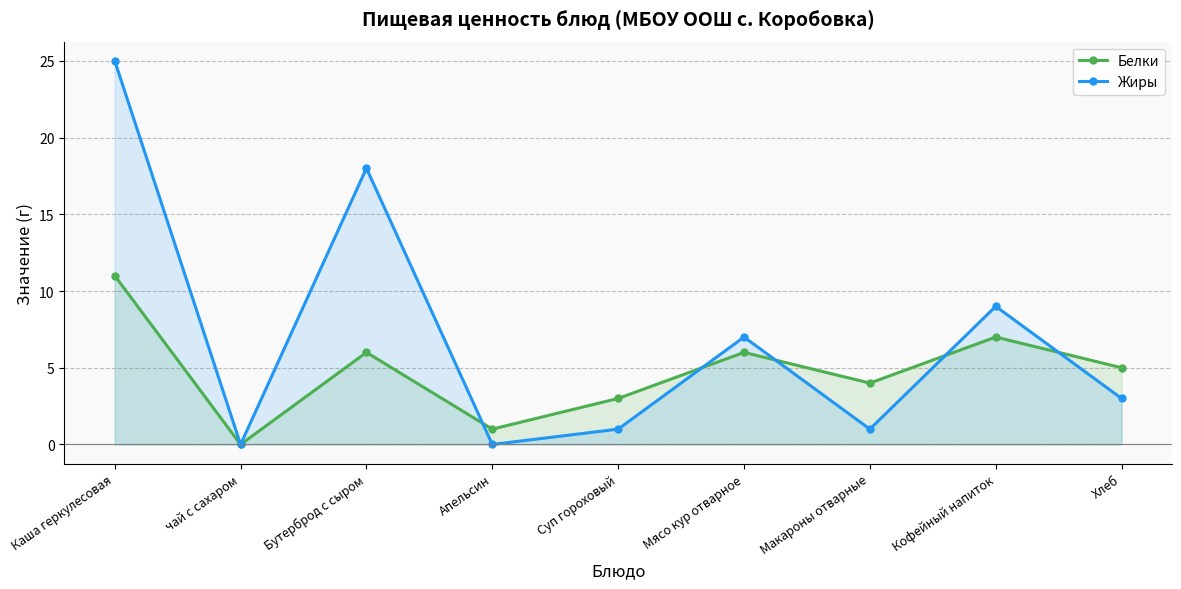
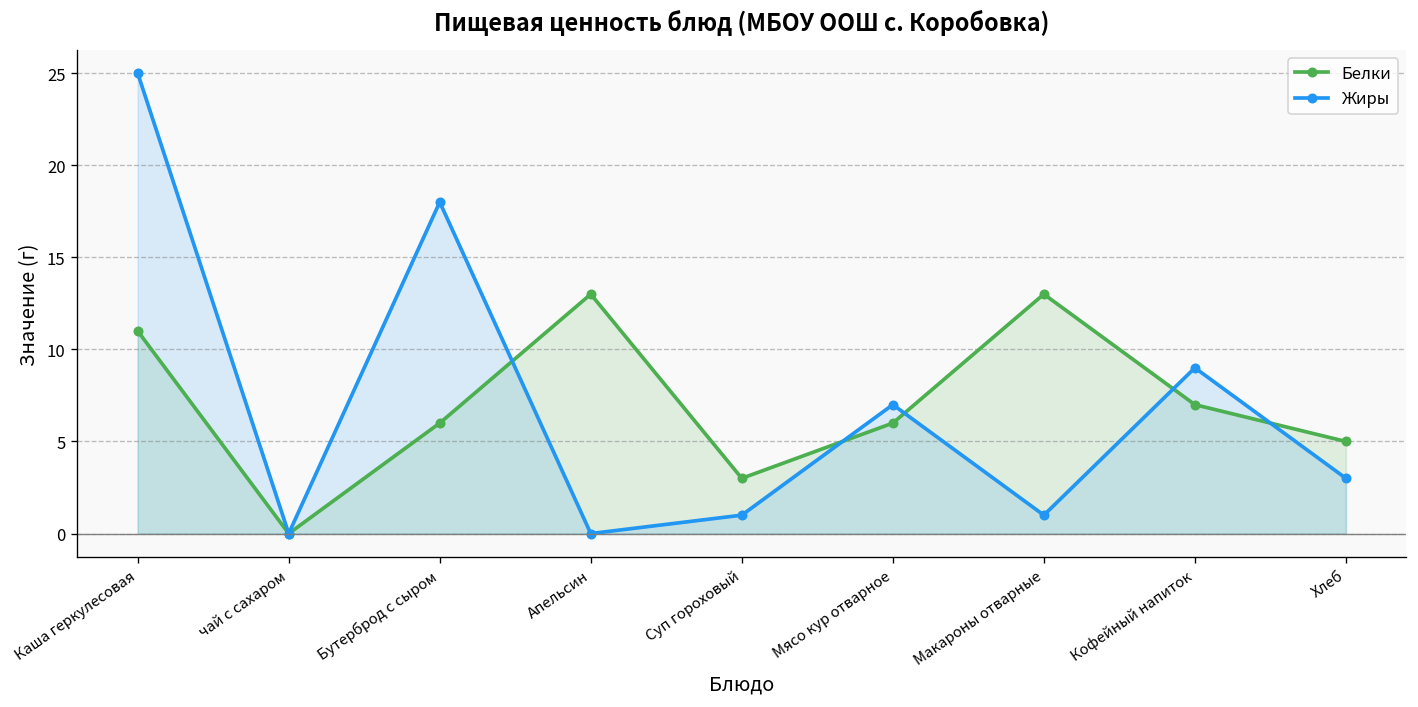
  {
    "Белки": {
      "Каша геркулесовая": 11,
      "Бутерброд с сыром": 6,
-     "Апельсин": 1,
+     "Апельсин": 13,
      "Суп гороховый": 3,
      "Мясо кур отварное": 6,
-     "Макароны отварные": 4,
+     "Макароны отварные": 13,
      "Кофейный напиток": 7,
      "Хлеб": 5
    },
    "Жиры": {
      "Каша геркулесовая": 25,
      "Бутерброд с сыром": 18,
      "Апельсин": 0,
      "Суп гороховый": 1,
      "Мясо кур отварное": 7,
      "Макароны отварные": 1,
      "Кофейный напиток": 9,
      "Хлеб": 3
    }
  }
